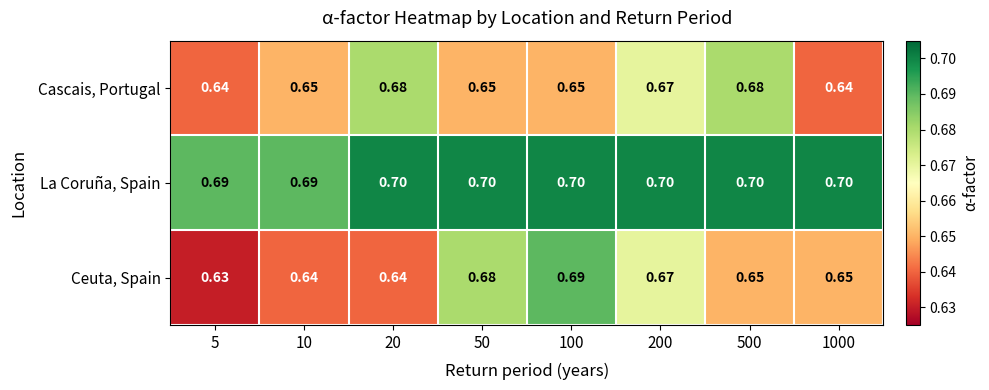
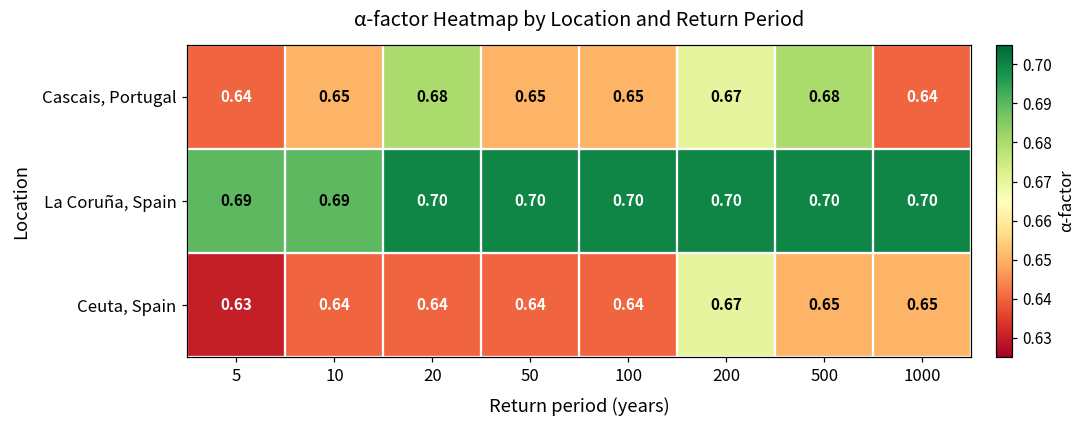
  {
    "Cascais, Portugal": {
      "5": 0.64,
      "10": 0.65,
      "20": 0.68,
      "50": 0.65,
      "100": 0.65,
      "200": 0.67,
      "500": 0.68,
      "1000": 0.64
    },
    "La Coruña, Spain": {
      "5": 0.69,
      "10": 0.69,
      "20": 0.70,
      "50": 0.70,
      "100": 0.70,
      "200": 0.70,
      "500": 0.70,
      "1000": 0.70
    },
    "Ceuta, Spain": {
      "5": 0.63,
      "10": 0.64,
      "20": 0.64,
-     "50": 0.68,
-     "100": 0.69,
+     "50": 0.64,
+     "100": 0.64,
      "200": 0.67,
      "500": 0.65,
      "1000": 0.65
    }
  }
